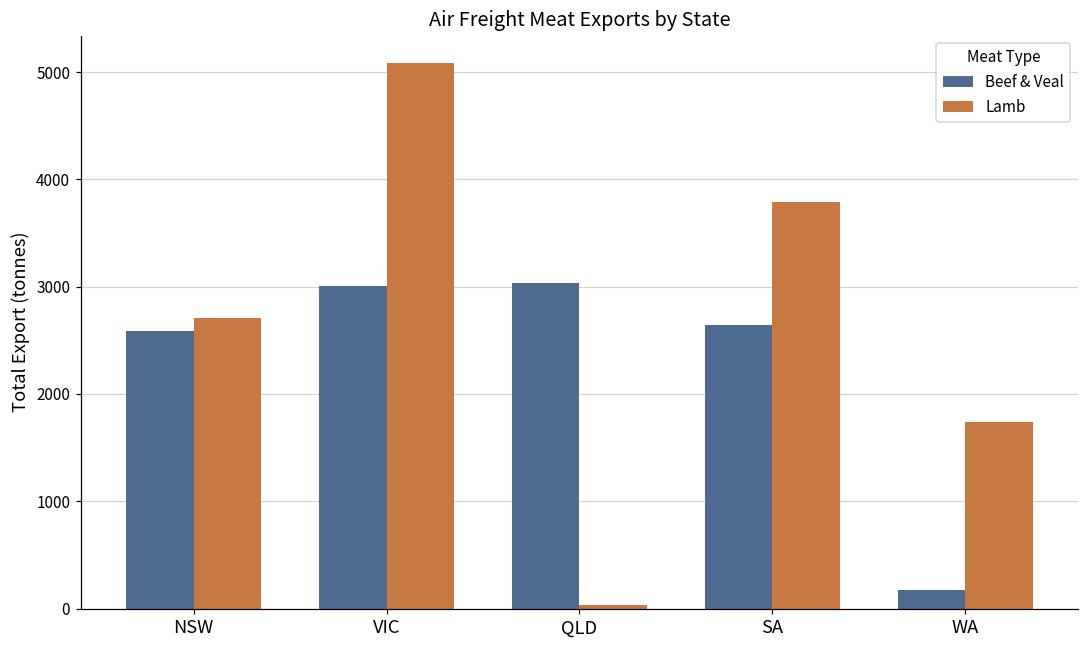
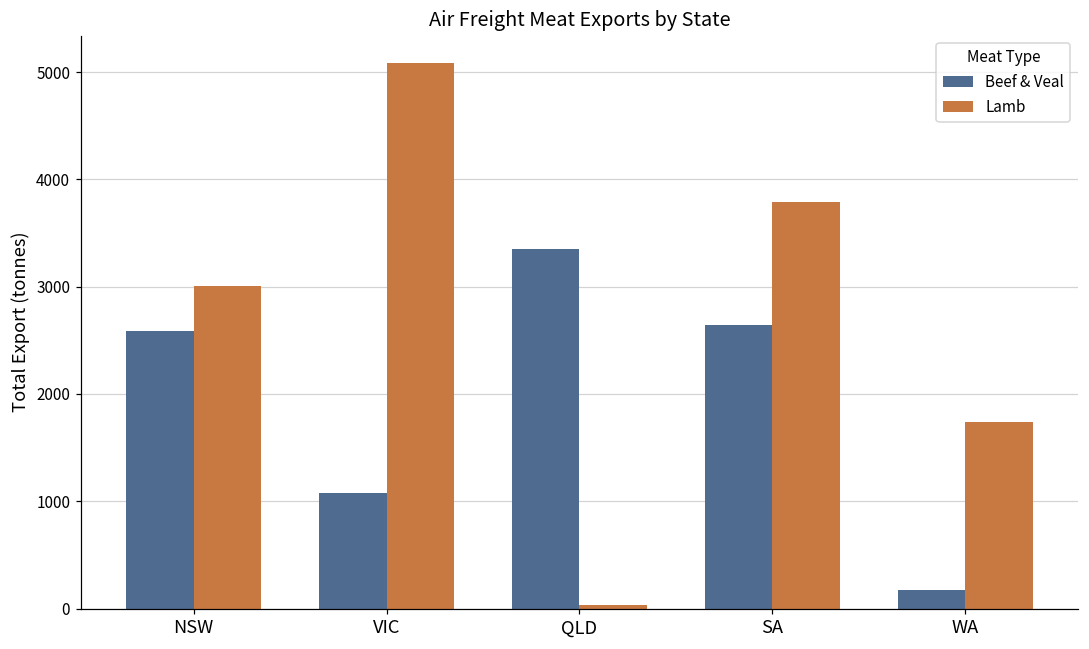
  {
    "Beef & Veal": {
      "NSW": 2600,
-     "VIC": 3000,
-     "QLD": 3000,
+     "VIC": 1100,
+     "QLD": 3300,
      "SA": 2600,
      "WA": 200
    },
    "Lamb": {
-     "NSW": 2700,
+     "NSW": 3000,
      "VIC": 5100,
      "QLD": 0,
      "SA": 3800,
      "WA": 1700
    }
  }
